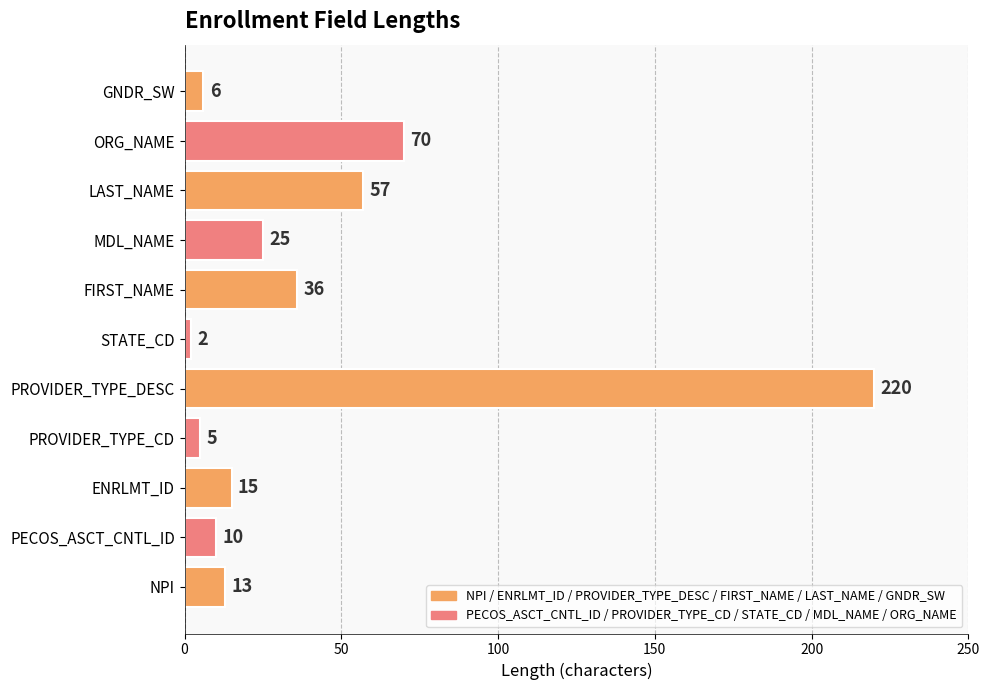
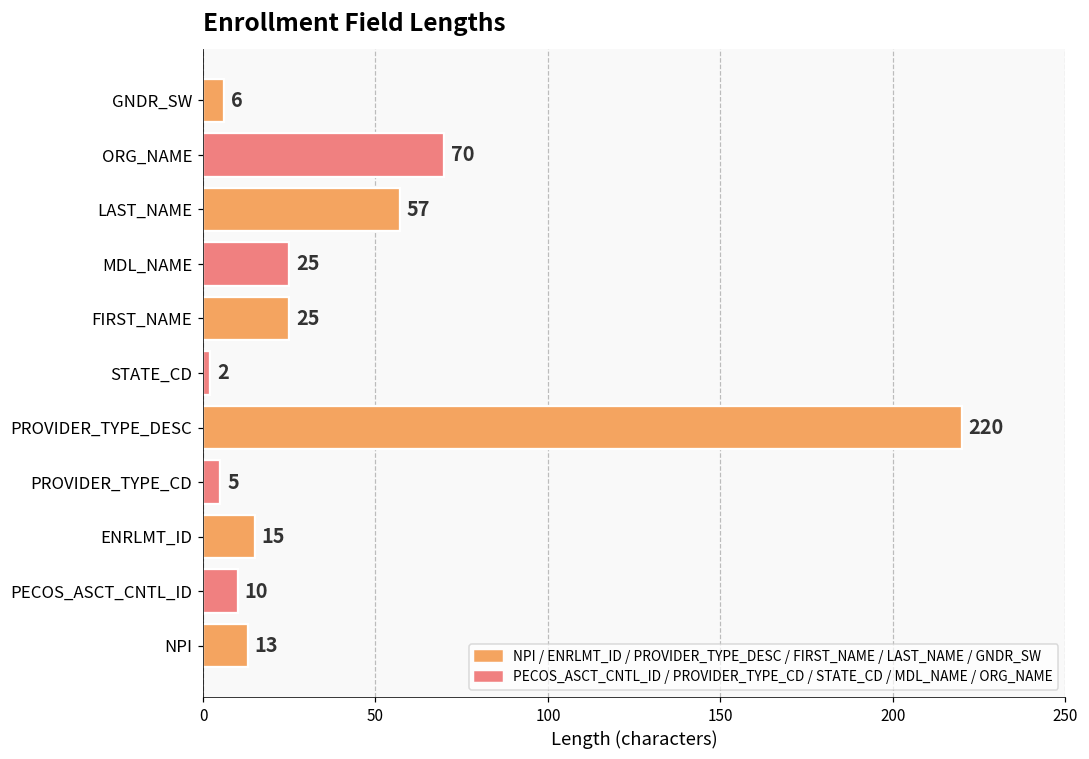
  {
    "GNDR_SW": 6,
    "ORG_NAME": 70,
    "LAST_NAME": 57,
    "MDL_NAME": 25,
-   "FIRST_NAME": 36,
+   "FIRST_NAME": 25,
    "STATE_CD": 2,
    "PROVIDER_TYPE_DESC": 220,
    "PROVIDER_TYPE_CD": 5,
    "ENRLMT_ID": 15,
    "PECOS_ASCT_CNTL_ID": 10,
    "NPI": 13
  }
